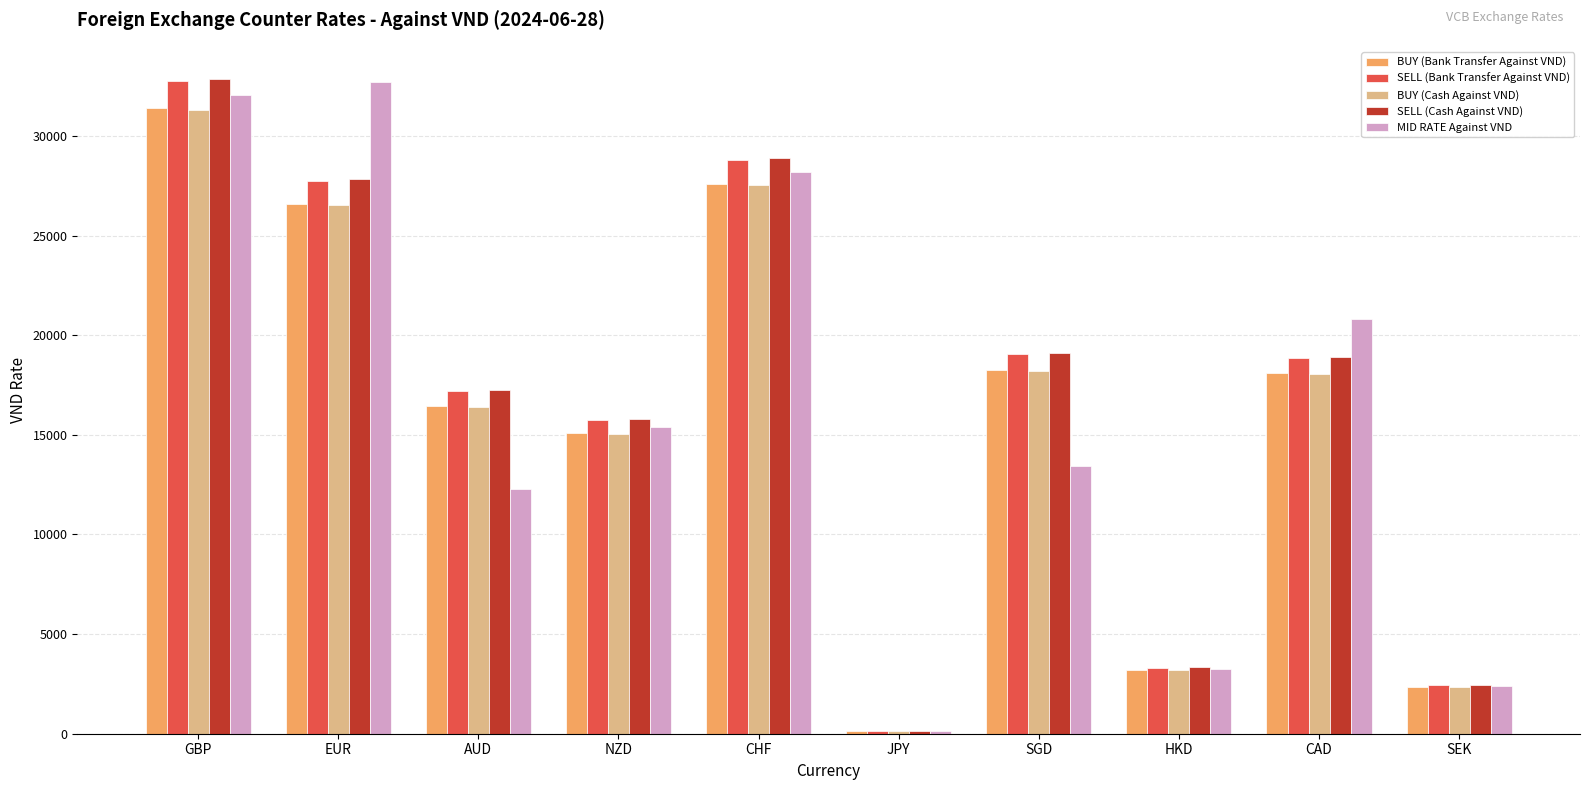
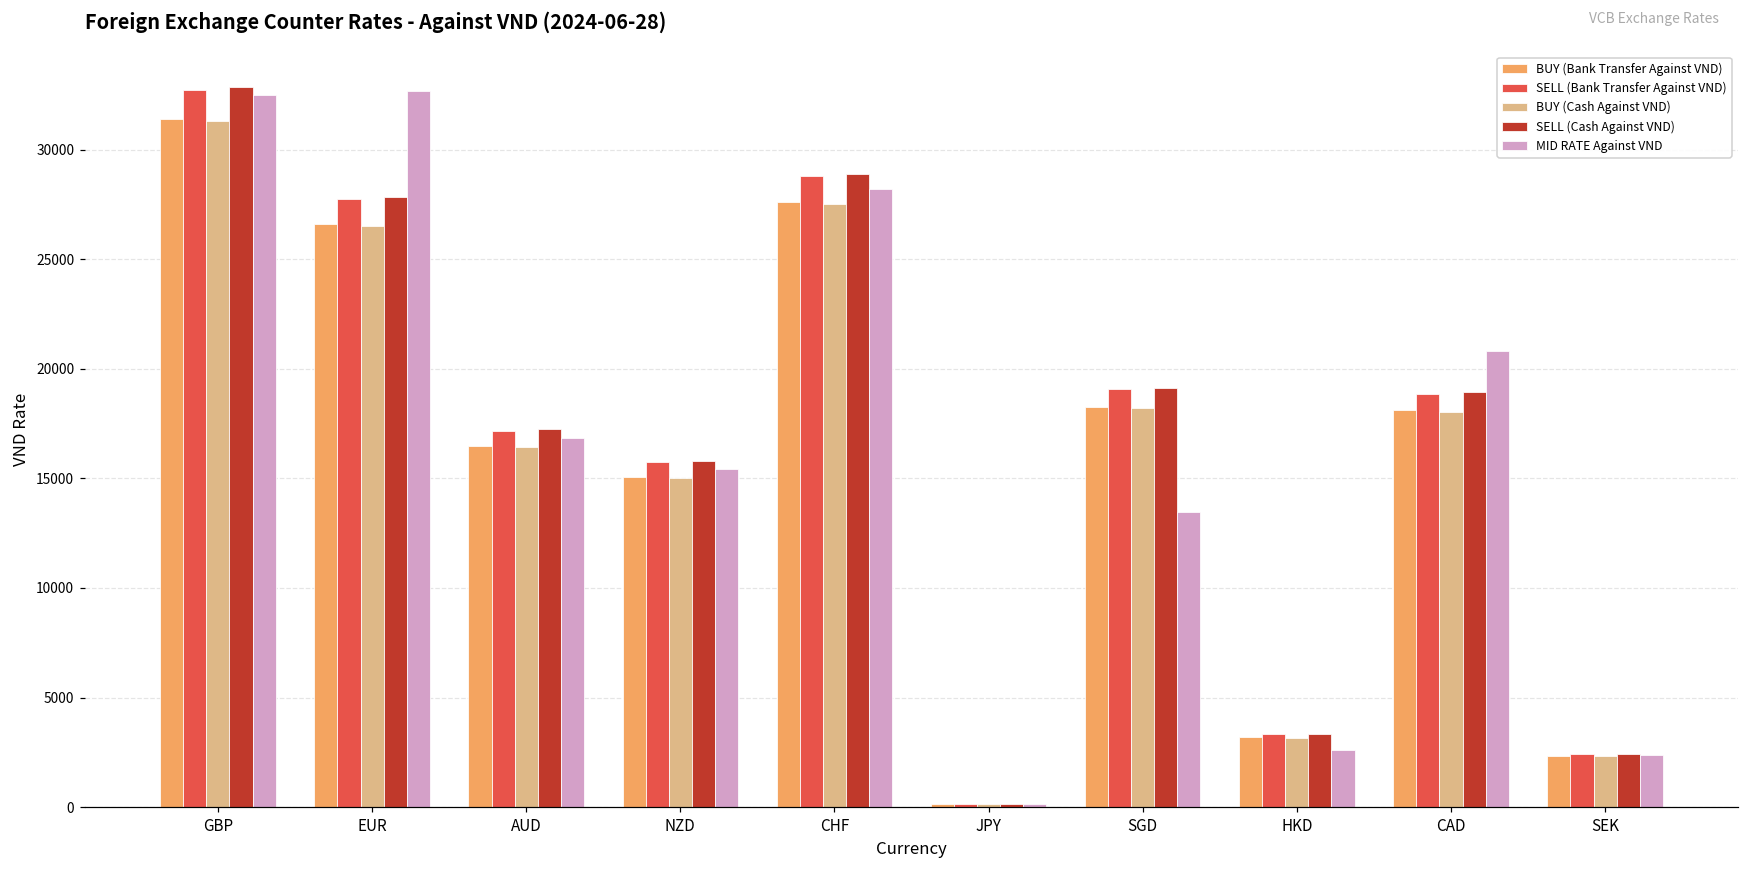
  {
    "MID RATE Against VND": {
-     "GBP": 32100,
+     "GBP": 32500,
      "EUR": 32700,
-     "AUD": 12300,
+     "AUD": 16800,
      "NZD": 15400,
      "CHF": 28200,
      "JPY": 200,
      "SGD": 13500,
-     "HKD": 3300,
+     "HKD": 2600,
      "CAD": 20800,
      "SEK": 2400
    }
  }
